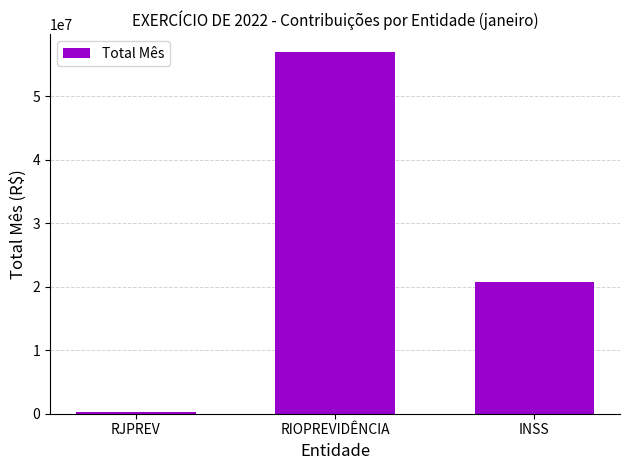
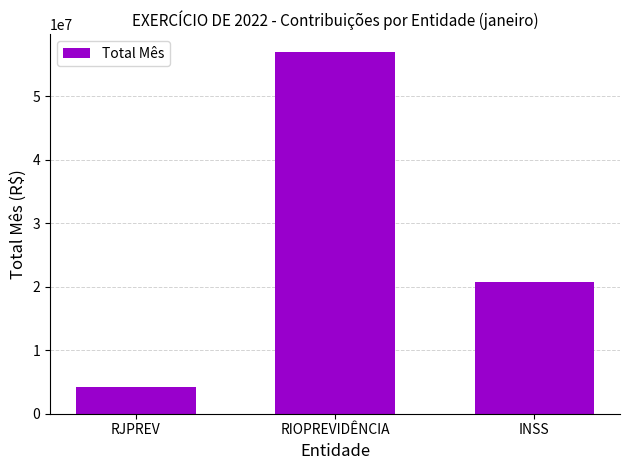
  {
-   "RJPREV": 0,
+   "RJPREV": 4000000,
    "RIOPREVIDÊNCIA": 57000000,
    "INSS": 21000000
  }
